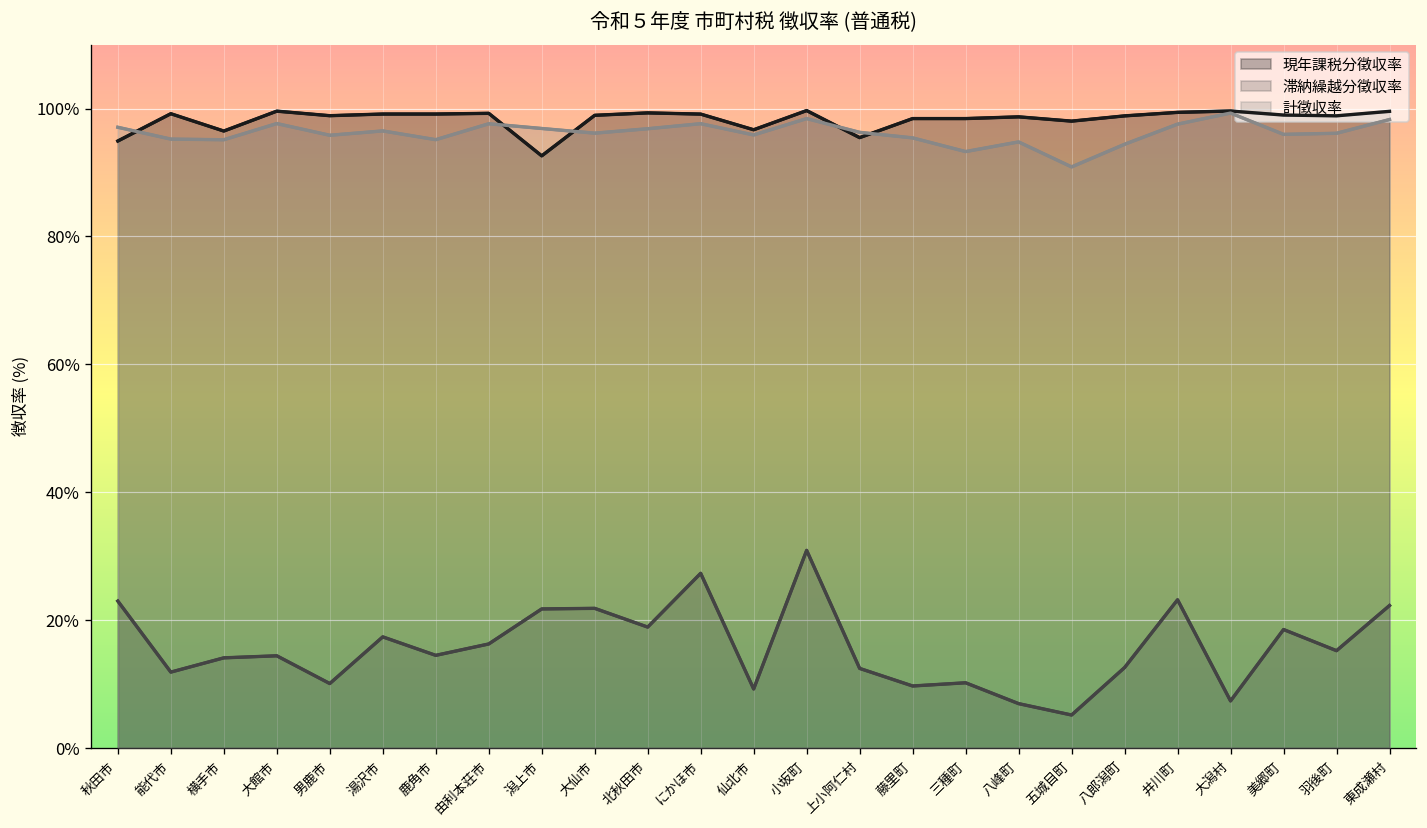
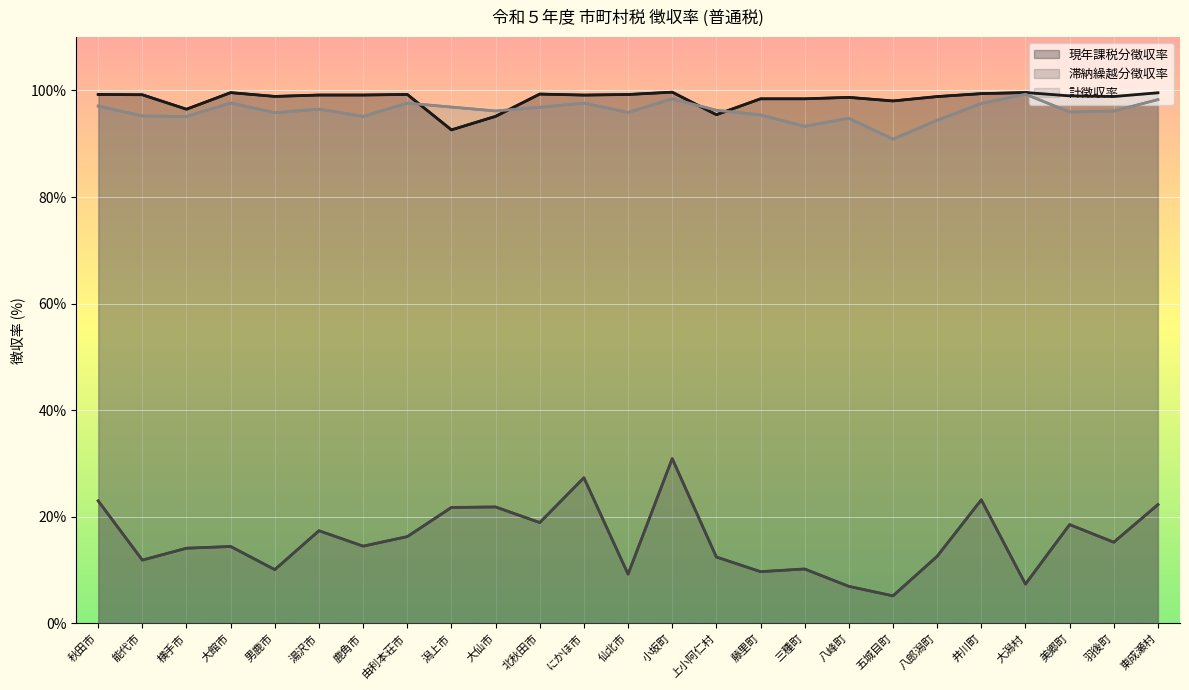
  {
    "現年課税分徴収率": {
-     "秋田市": "95%",
+     "秋田市": "99%",
      "能代市": "99%",
      "横手市": "96%",
      "大館市": "100%",
      "男鹿市": "99%",
      "湯沢市": "99%",
      "鹿角市": "99%",
      "由利本荘市": "99%",
      "潟上市": "93%",
-     "大仙市": "99%",
+     "大仙市": "95%",
      "北秋田市": "99%",
      "にかほ市": "99%",
-     "仙北市": "97%",
+     "仙北市": "99%",
      "小坂町": "100%",
      "上小阿仁村": "95%",
      "藤里町": "98%",
      "三種町": "98%",
      "八峰町": "99%",
      "五城目町": "98%",
      "八郎潟町": "99%",
      "井川町": "99%"
    }
  }
